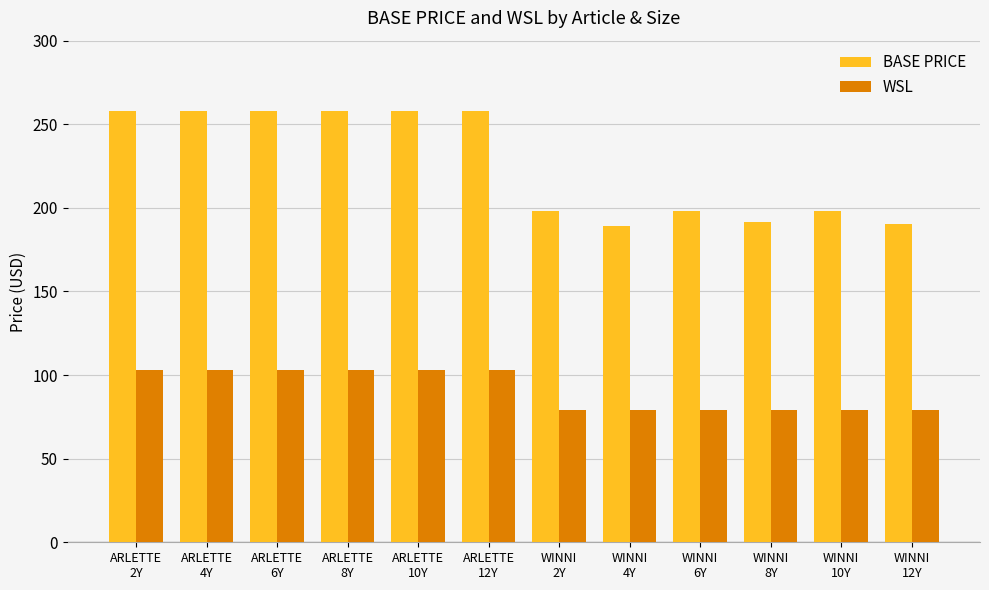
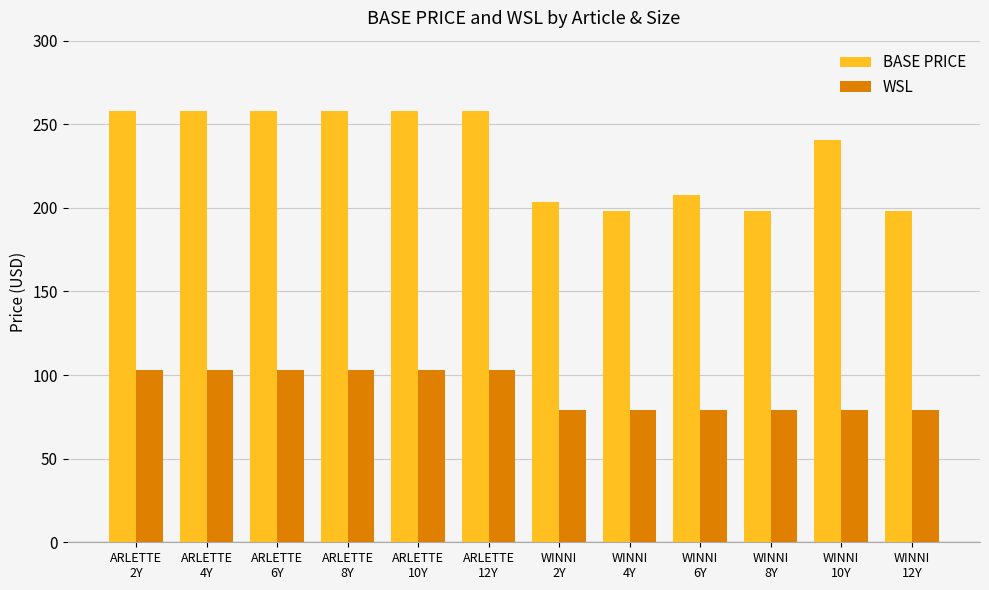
  {
    "BASE PRICE": {
      "ARLETTE 2Y": 258,
      "ARLETTE 4Y": 258,
      "ARLETTE 6Y": 258,
      "ARLETTE 8Y": 258,
      "ARLETTE 10Y": 258,
      "ARLETTE 12Y": 258,
-     "WINNI 2Y": 198,
-     "WINNI 4Y": 189,
-     "WINNI 6Y": 198,
-     "WINNI 8Y": 191,
-     "WINNI 10Y": 198,
-     "WINNI 12Y": 190
+     "WINNI 2Y": 204,
+     "WINNI 4Y": 198,
+     "WINNI 6Y": 208,
+     "WINNI 8Y": 198,
+     "WINNI 10Y": 241,
+     "WINNI 12Y": 198
    },
    "WSL": {
      "ARLETTE 2Y": 103,
      "ARLETTE 4Y": 103,
      "ARLETTE 6Y": 103,
      "ARLETTE 8Y": 103,
      "ARLETTE 10Y": 103,
      "ARLETTE 12Y": 103,
      "WINNI 2Y": 79,
      "WINNI 4Y": 79,
      "WINNI 6Y": 79,
      "WINNI 8Y": 79,
      "WINNI 10Y": 79,
      "WINNI 12Y": 79
    }
  }
